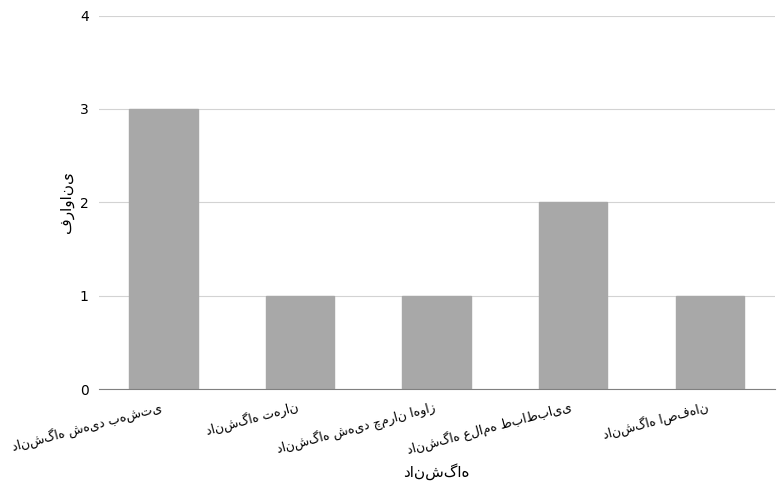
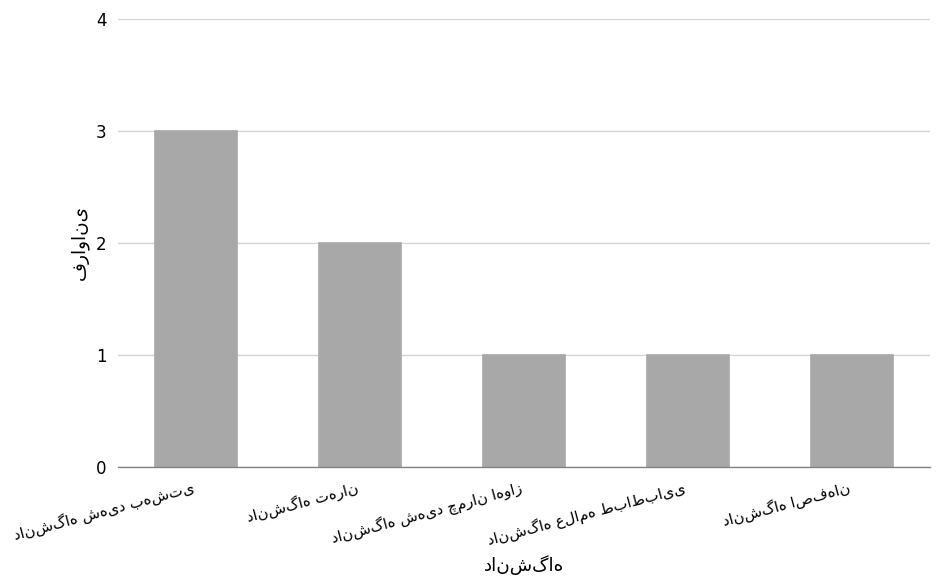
  {
    "دانشگاه شهید بهشتی": 3,
-   "دانشگاه تهران": 1,
+   "دانشگاه تهران": 2,
    "دانشگاه شهید چمران اهواز": 1,
-   "دانشگاه علامه طباطبایی": 2,
+   "دانشگاه علامه طباطبایی": 1,
    "دانشگاه اصفهان": 1
  }
